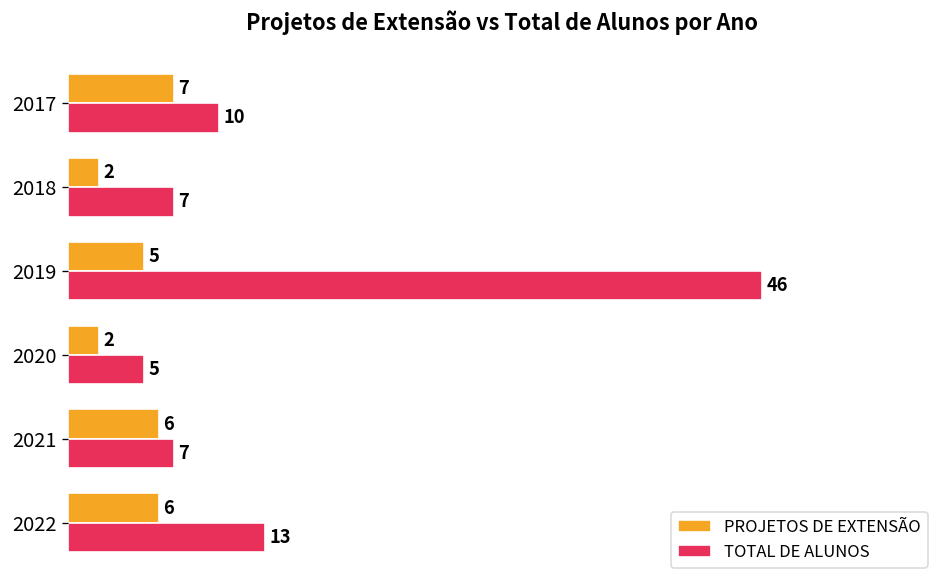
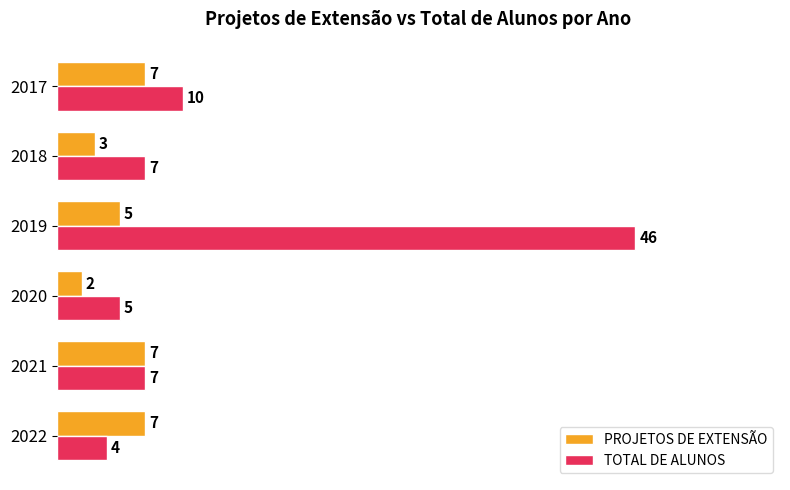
  {
    "PROJETOS DE EXTENSÃO": {
      "2017": 7,
-     "2018": 2,
+     "2018": 3,
      "2019": 5,
      "2020": 2,
-     "2021": 6,
-     "2022": 6
+     "2021": 7,
+     "2022": 7
    },
    "TOTAL DE ALUNOS": {
      "2017": 10,
      "2018": 7,
      "2019": 46,
      "2020": 5,
      "2021": 7,
-     "2022": 13
+     "2022": 4
    }
  }
